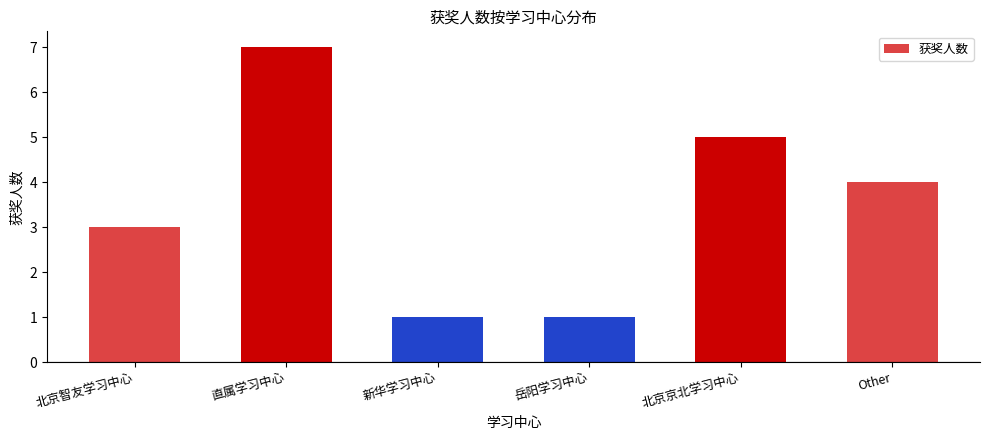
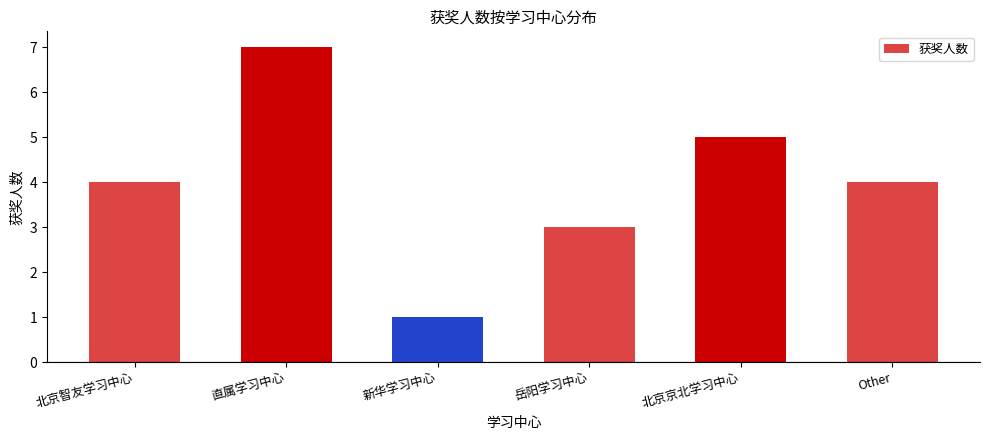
  {
-   "北京智友学习中心": 3,
+   "北京智友学习中心": 4,
    "直属学习中心": 7,
    "新华学习中心": 1,
-   "岳阳学习中心": 1,
+   "岳阳学习中心": 3,
    "北京京北学习中心": 5,
    "Other": 4
  }
